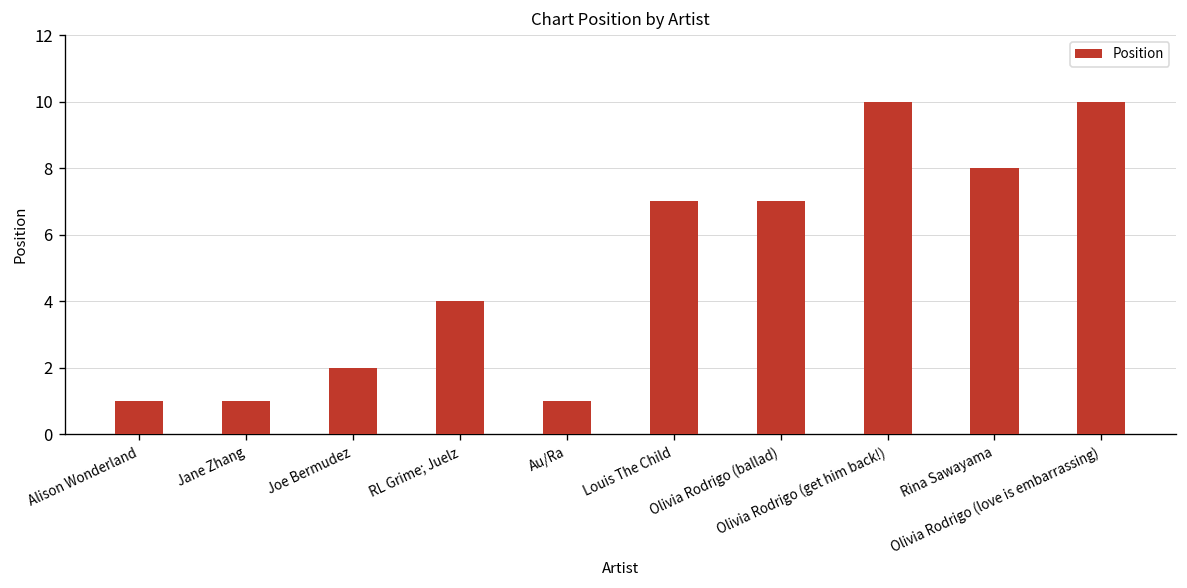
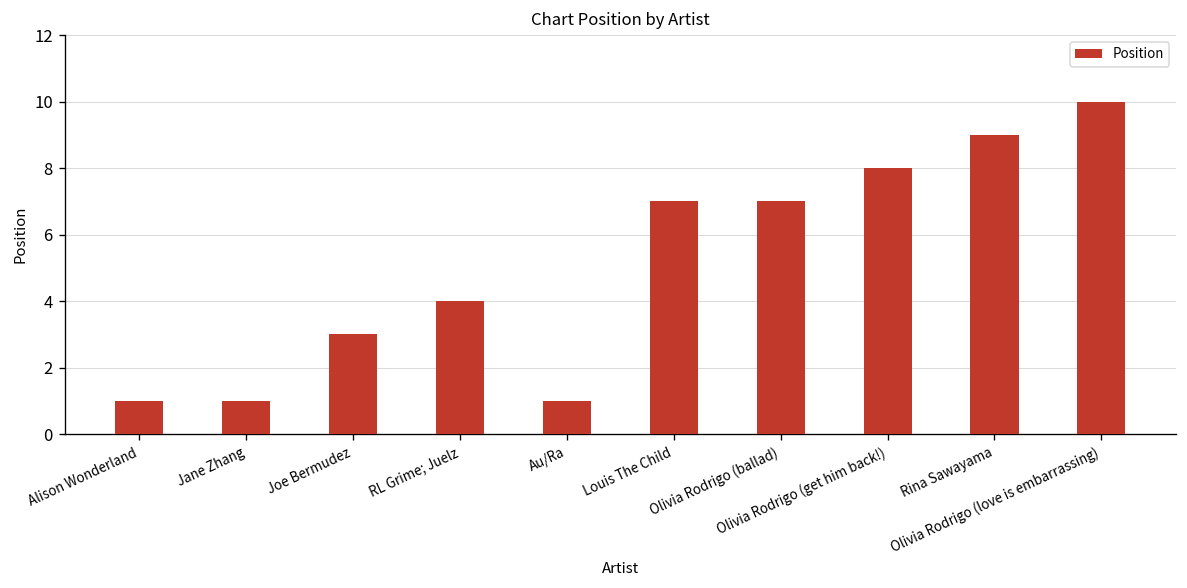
  {
    "Alison Wonderland": 1,
    "Jane Zhang": 1,
-   "Joe Bermudez": 2,
+   "Joe Bermudez": 3,
    "RL Grime; Juelz": 4,
    "Au/Ra": 1,
    "Louis The Child": 7,
    "Olivia Rodrigo (ballad)": 7,
-   "Olivia Rodrigo (get him back!)": 10,
-   "Rina Sawayama": 8,
+   "Olivia Rodrigo (get him back!)": 8,
+   "Rina Sawayama": 9,
    "Olivia Rodrigo (love is embarrassing)": 10
  }
